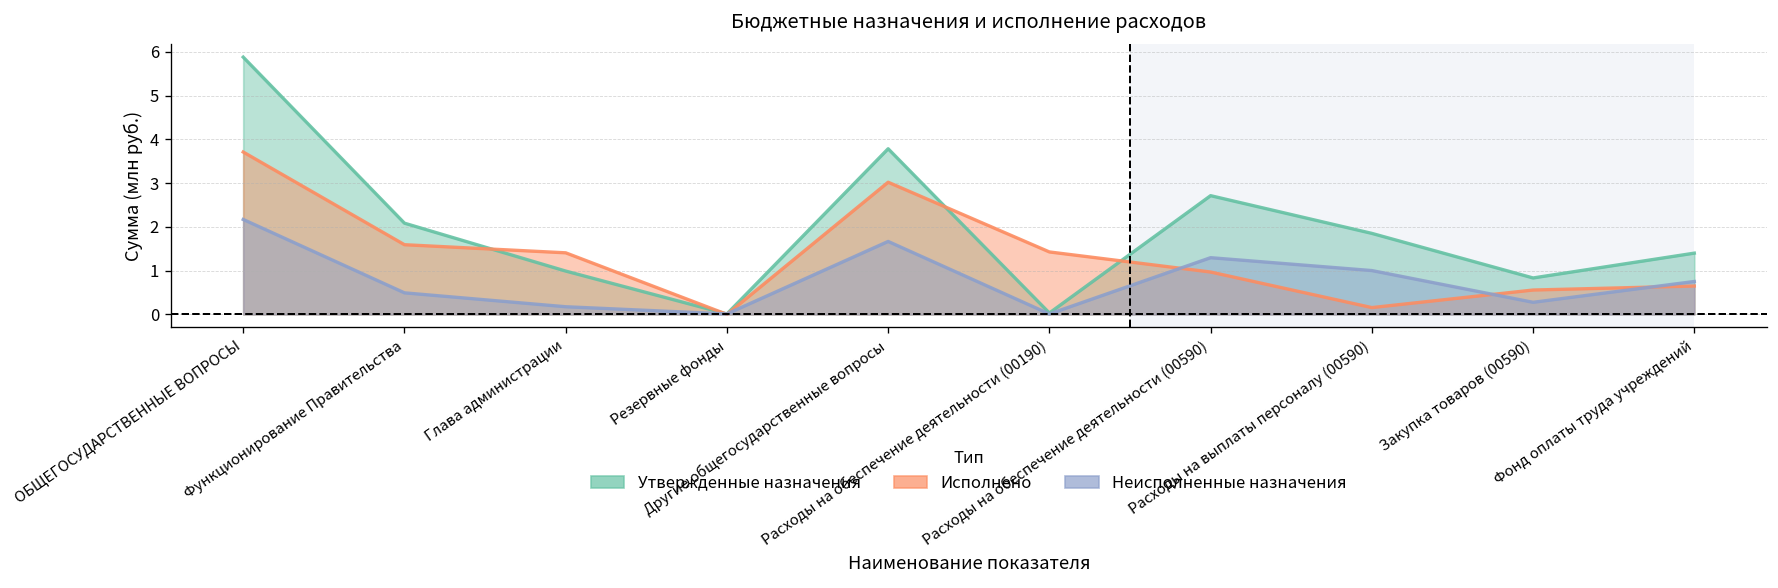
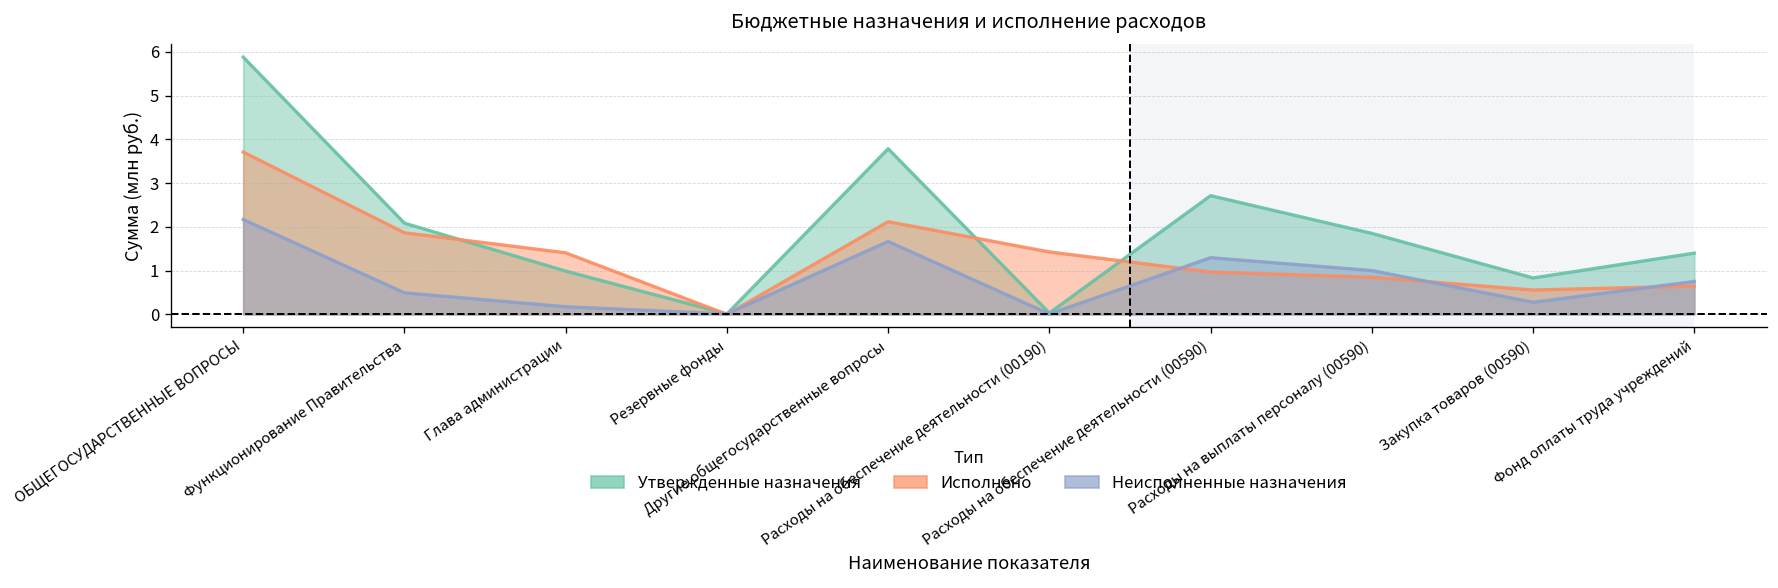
  {
    "Исполнено": {
      "ОБЩЕГОСУДАРСТВЕННЫЕ ВОПРОСЫ": 3.7,
-     "Функционирование Правительства": 1.6,
+     "Функционирование Правительства": 1.9,
      "Глава администрации": 1.4,
-     "Другие общегосударственные вопросы": 3.0,
+     "Другие общегосударственные вопросы": 2.1,
      "Расходы на обеспечение деятельности (00190)": 1.4,
      "Расходы на обеспечение деятельности (00590)": 1.0,
-     "Расходы на выплаты персоналу (00590)": 0.2,
+     "Расходы на выплаты персоналу (00590)": 0.9,
      "Закупка товаров (00590)": 0.6,
      "Фонд оплаты труда учреждений": 0.6
    }
  }
